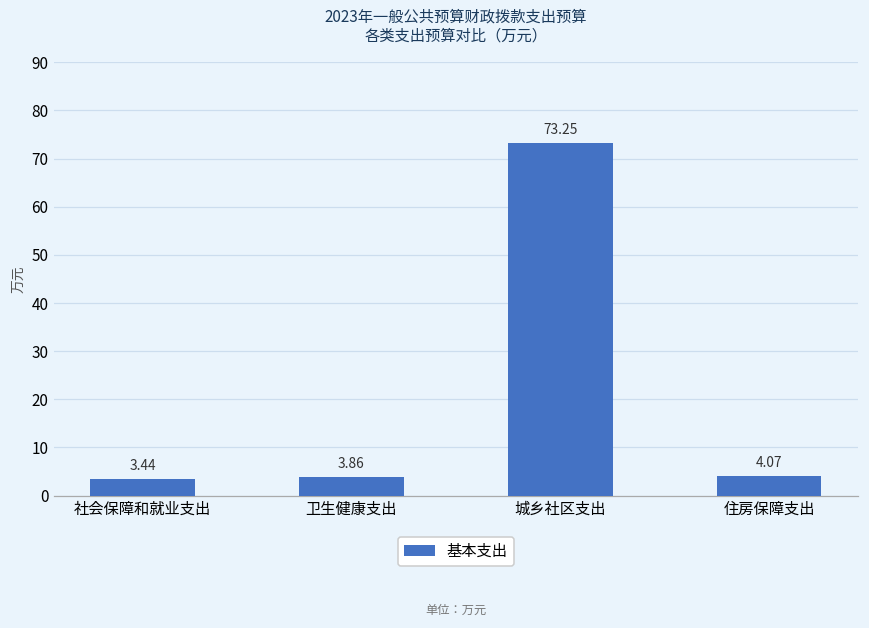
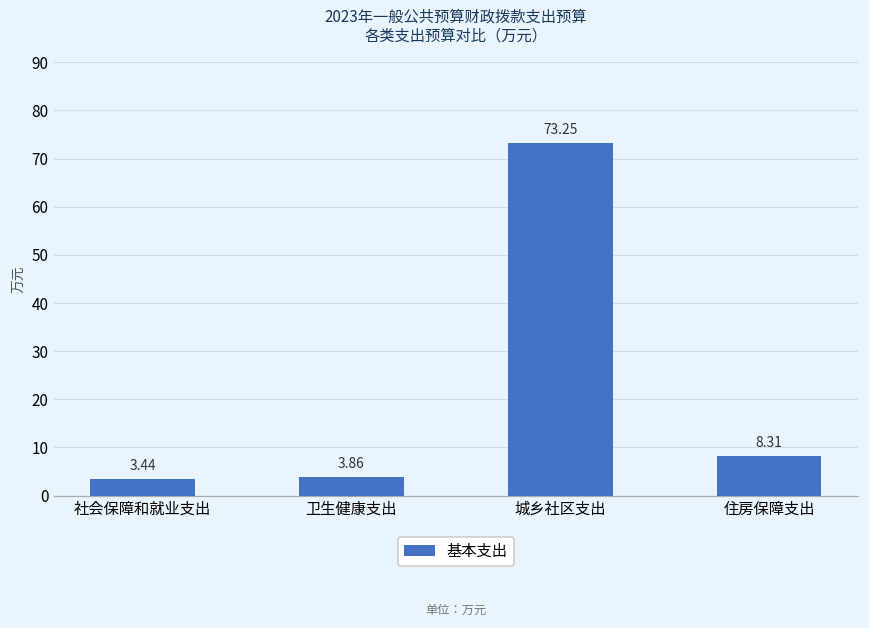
  {
    "社会保障和就业支出": 3.44,
    "卫生健康支出": 3.86,
    "城乡社区支出": 73.25,
-   "住房保障支出": 4.07
+   "住房保障支出": 8.31
  }
